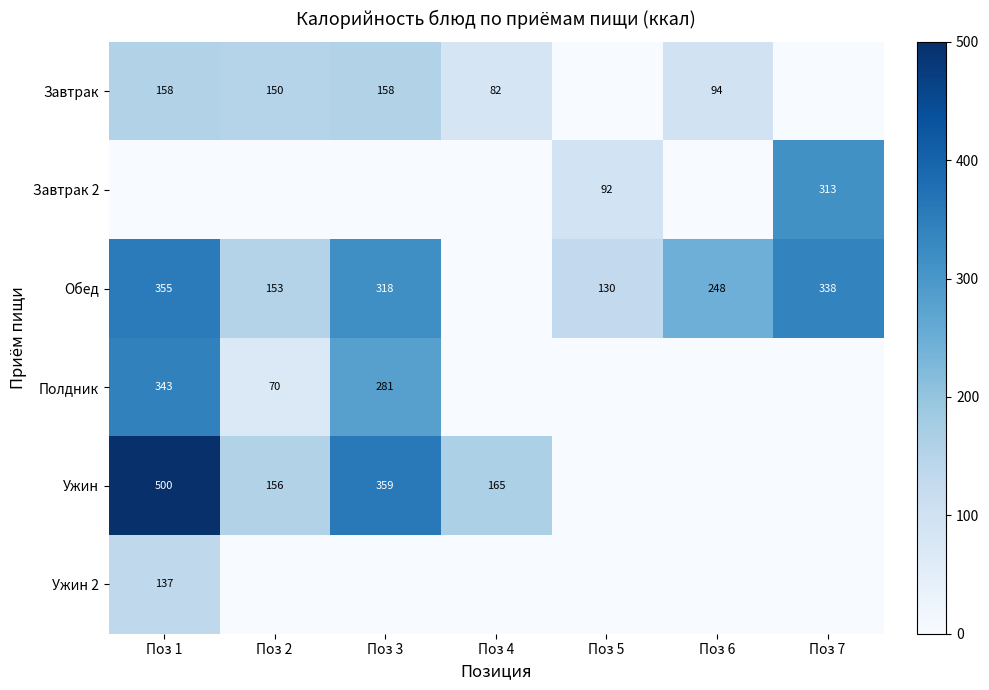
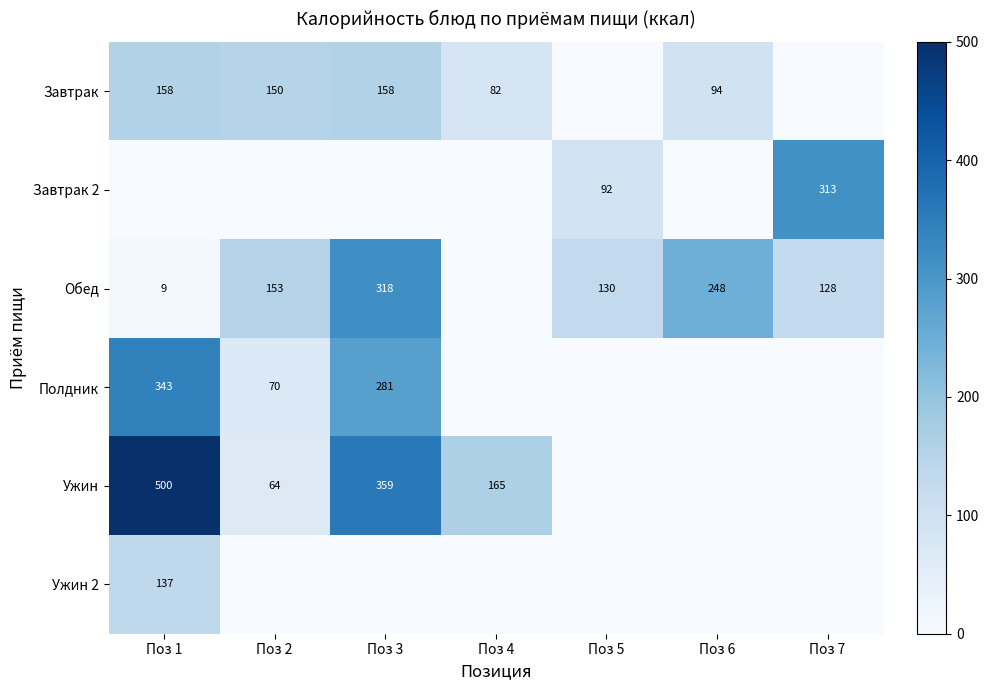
  {
    "Завтрак": {
      "Поз 1": 158,
      "Поз 2": 150,
      "Поз 3": 158,
      "Поз 4": 82,
      "Поз 6": 94
    },
    "Завтрак 2": {
      "Поз 5": 92,
      "Поз 7": 313
    },
    "Обед": {
-     "Поз 1": 355,
+     "Поз 1": 9,
      "Поз 2": 153,
      "Поз 3": 318,
      "Поз 5": 130,
      "Поз 6": 248,
-     "Поз 7": 338
+     "Поз 7": 128
    },
    "Полдник": {
      "Поз 1": 343,
      "Поз 2": 70,
      "Поз 3": 281
    },
    "Ужин": {
      "Поз 1": 500,
-     "Поз 2": 156,
+     "Поз 2": 64,
      "Поз 3": 359,
      "Поз 4": 165
    },
    "Ужин 2": {
      "Поз 1": 137
    }
  }
